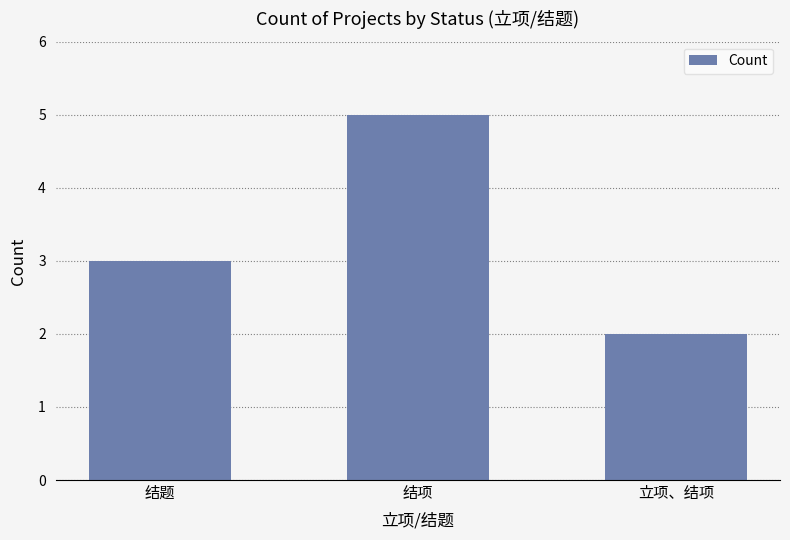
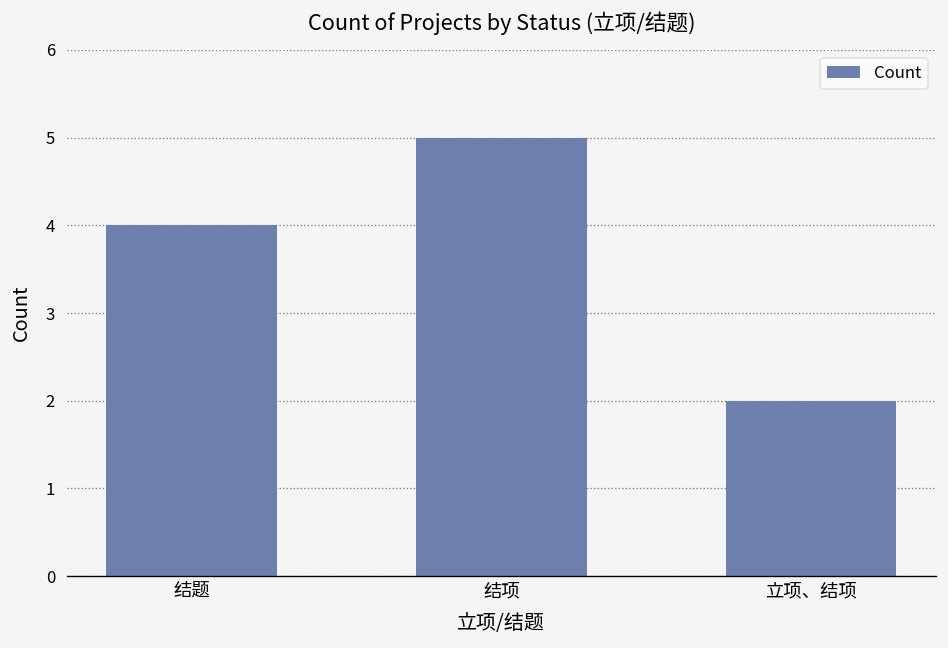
  {
-   "结题": 3,
+   "结题": 4,
    "结项": 5,
    "立项、结项": 2
  }
